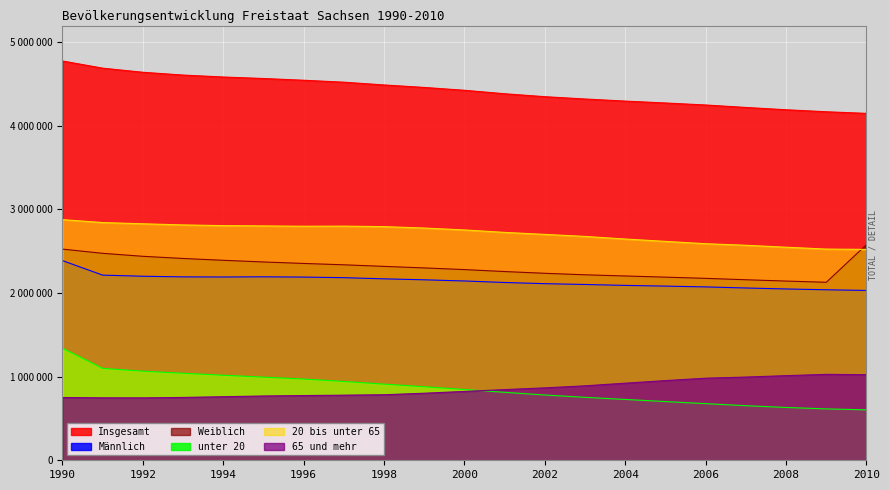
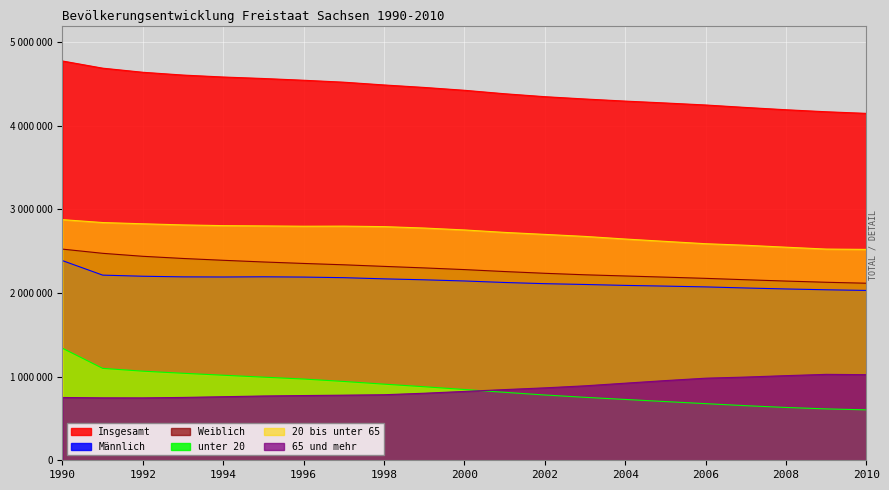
  {
    "Insgesamt": {
      "1990": 4800000,
      "1992": 4600000,
      "1994": 4600000,
      "1996": 4500000,
      "1998": 4500000,
      "2000": 4400000,
      "2002": 4300000,
      "2004": 4300000,
      "2006": 4200000,
      "2008": 4200000,
      "2010": 4100000
    },
    "Männlich": {
      "1990": 2400000,
      "1992": 2200000,
      "1994": 2200000,
      "1996": 2200000,
      "1998": 2200000,
      "2000": 2100000,
      "2002": 2100000,
      "2004": 2100000,
      "2006": 2100000,
      "2008": 2000000,
      "2010": 2000000
    },
    "Weiblich": {
      "1990": 2500000,
      "1992": 2400000,
      "1994": 2400000,
      "1996": 2400000,
      "1998": 2300000,
      "2000": 2300000,
      "2002": 2200000,
      "2004": 2200000,
      "2006": 2200000,
      "2008": 2100000,
-     "2010": 2600000
+     "2010": 2100000
    },
    "unter 20": {
      "1990": 1300000,
      "1992": 1100000,
      "1994": 1000000,
      "1996": 1000000,
      "1998": 900000,
      "2002": 800000,
      "2004": 700000,
      "2006": 700000,
      "2008": 600000,
      "2010": 600000
    },
    "20 bis unter 65": {
      "1990": 2900000,
      "1992": 2800000,
      "1994": 2800000,
      "1996": 2800000,
      "1998": 2800000,
      "2000": 2800000,
      "2002": 2700000,
      "2004": 2600000,
      "2006": 2600000,
      "2008": 2500000,
      "2010": 2500000
    },
    "65 und mehr": {
      "1990": 800000,
      "1992": 700000,
      "1994": 800000,
      "1996": 800000,
      "1998": 800000,
      "2002": 900000,
      "2004": 900000,
      "2006": 1000000,
      "2008": 1000000,
      "2010": 1000000
    }
  }
